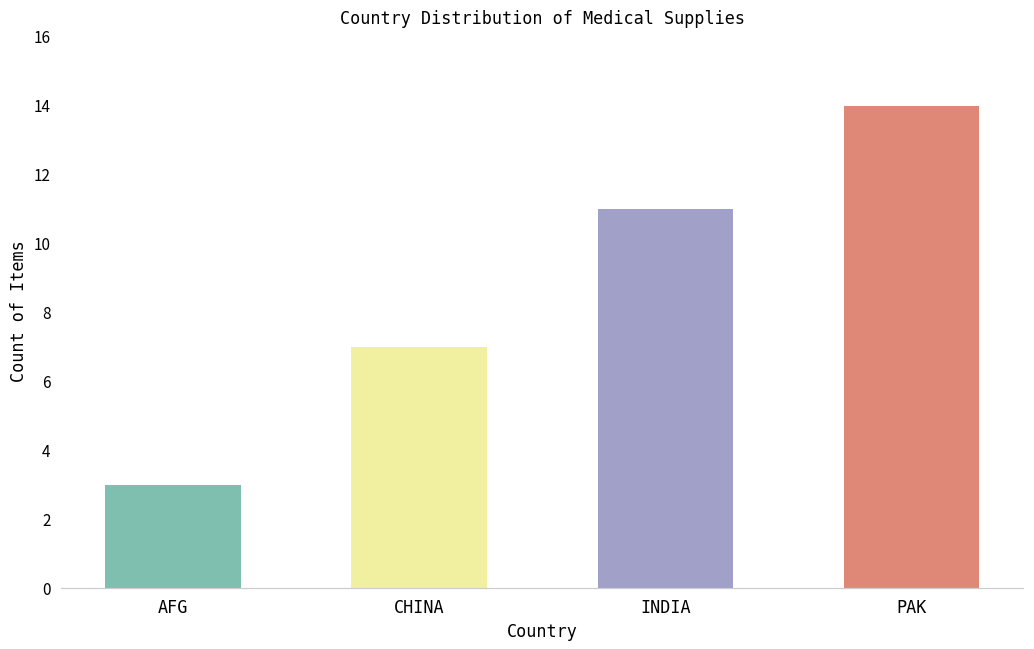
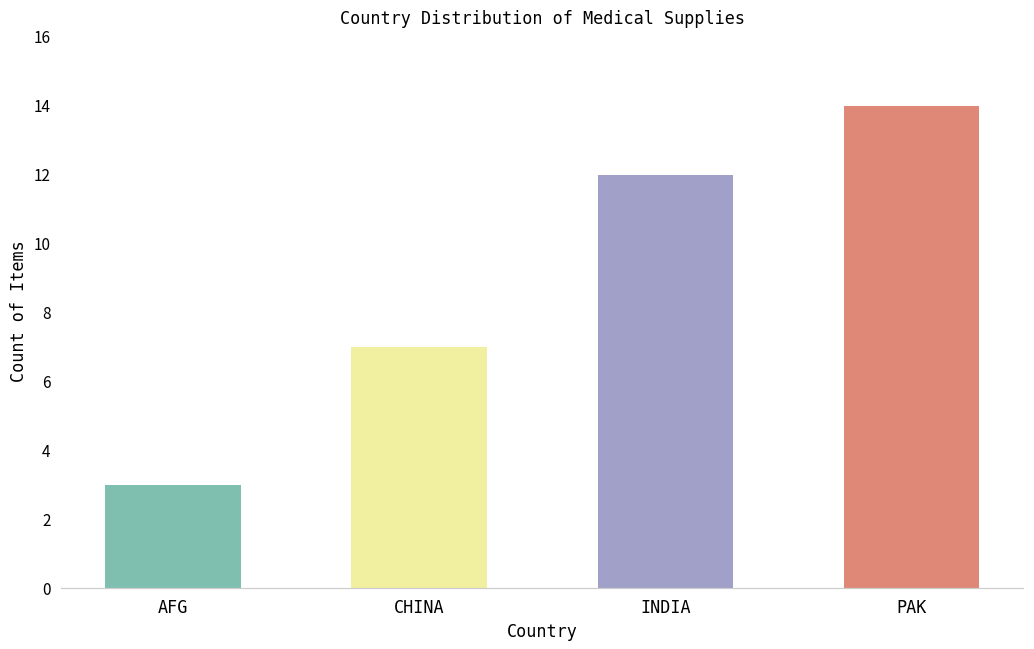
  {
    "AFG": 3,
    "CHINA": 7,
-   "INDIA": 11,
+   "INDIA": 12,
    "PAK": 14
  }
